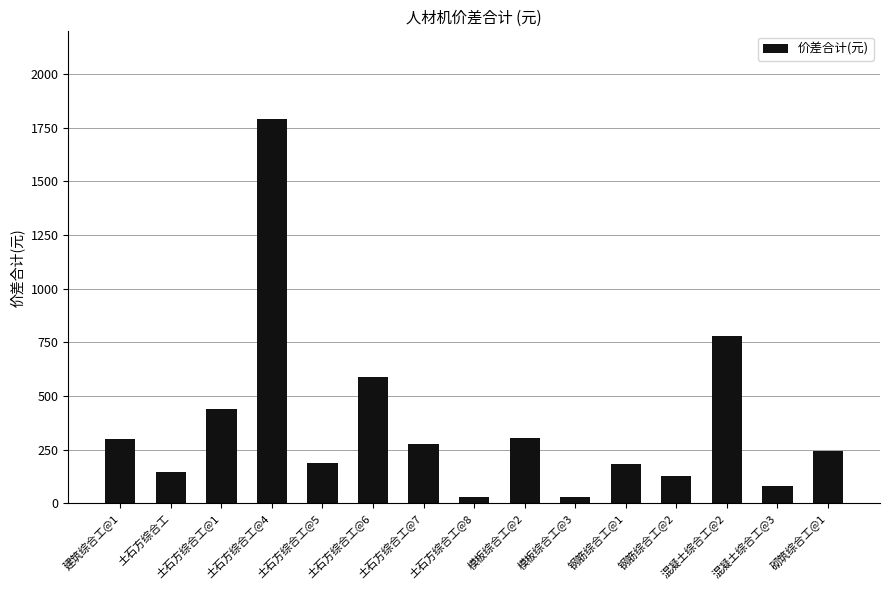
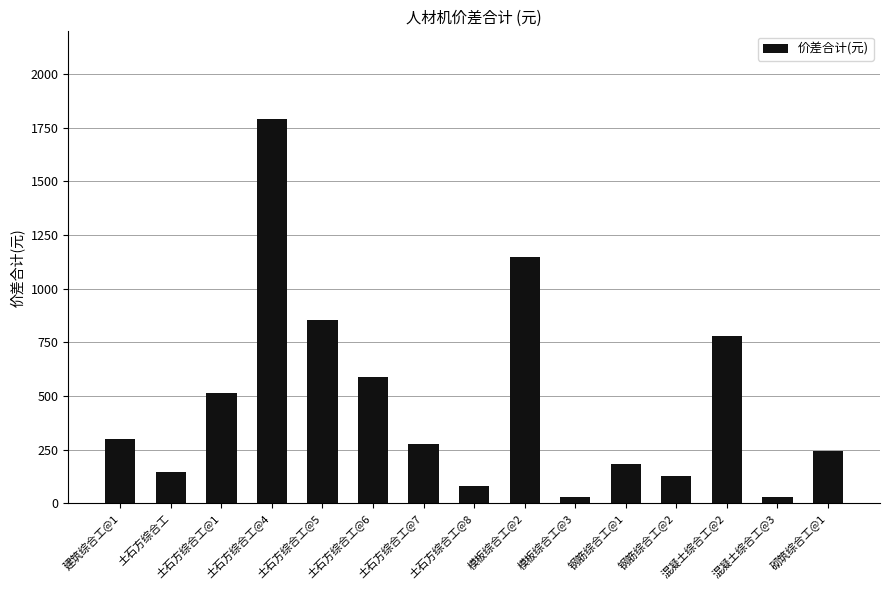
  {
    "建筑综合工@1": 300,
    "土石方综合工": 150,
-   "土石方综合工@1": 440,
+   "土石方综合工@1": 510,
    "土石方综合工@4": 1790,
-   "土石方综合工@5": 190,
+   "土石方综合工@5": 850,
    "土石方综合工@6": 590,
    "土石方综合工@7": 280,
-   "土石方综合工@8": 30,
-   "模板综合工@2": 300,
+   "土石方综合工@8": 80,
+   "模板综合工@2": 1150,
    "模板综合工@3": 30,
    "钢筋综合工@1": 180,
    "钢筋综合工@2": 130,
    "混凝土综合工@2": 780,
-   "混凝土综合工@3": 80,
+   "混凝土综合工@3": 30,
    "砌筑综合工@1": 250
  }
